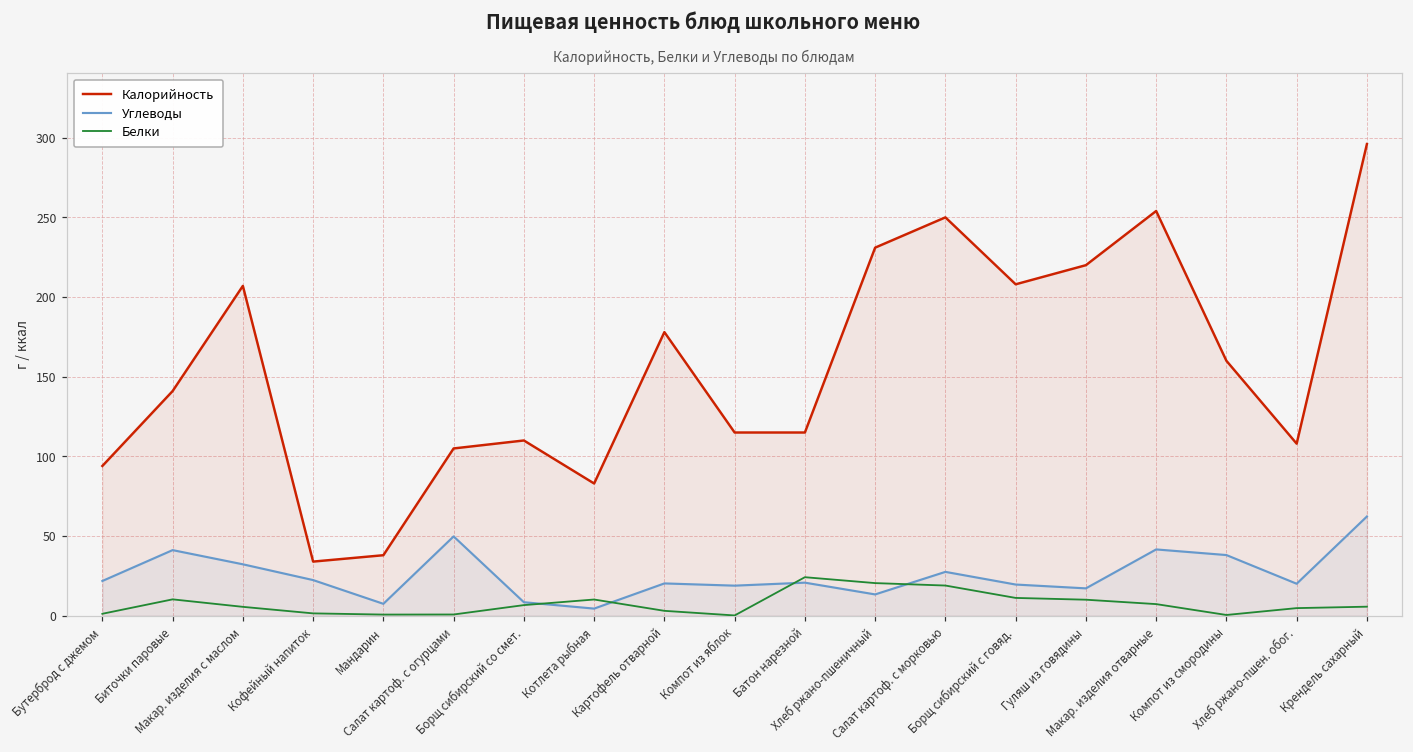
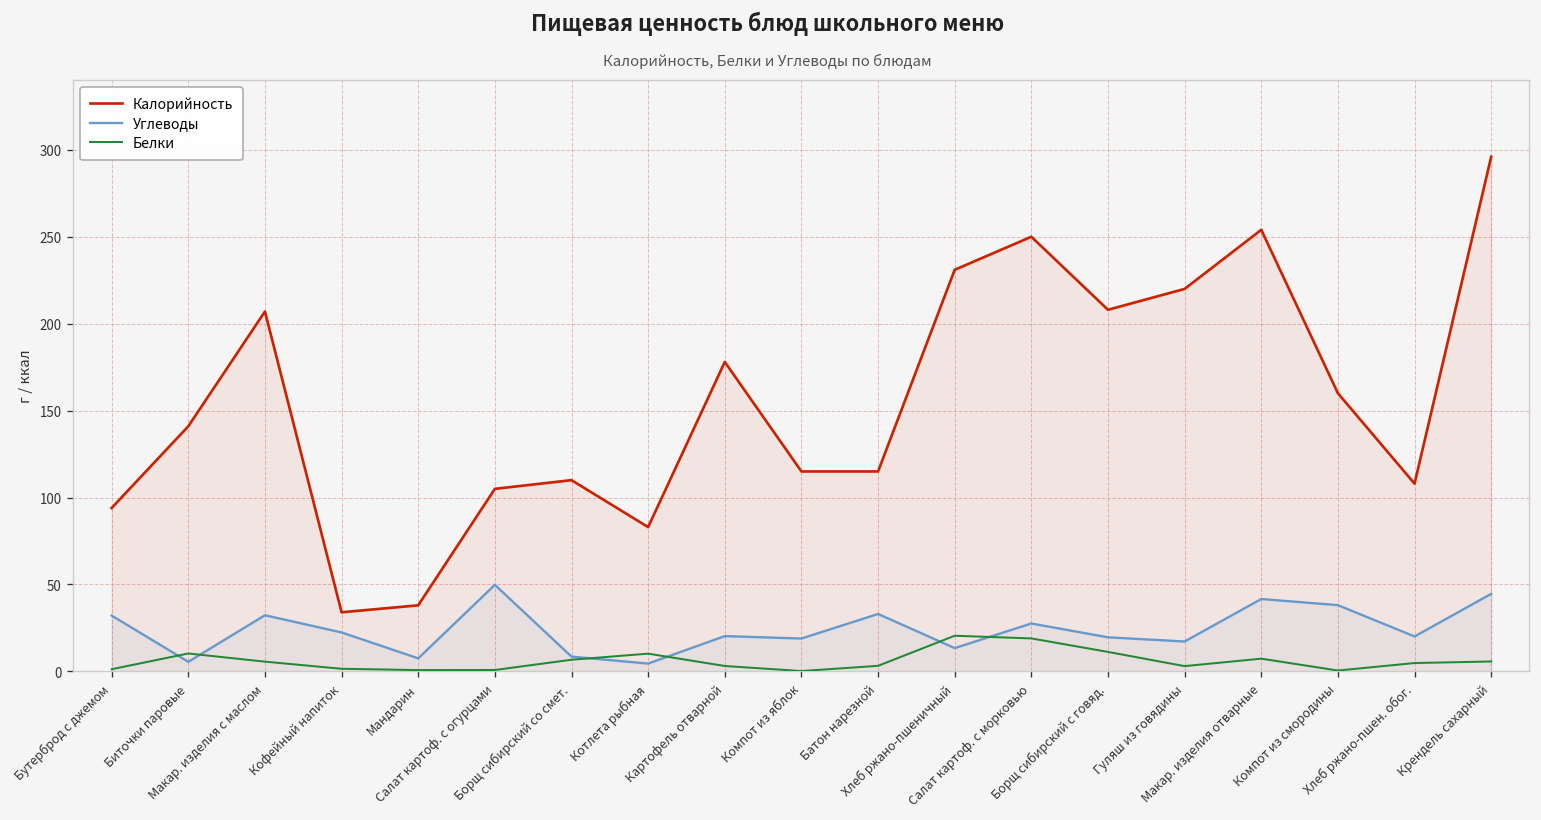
  {
    "Калорийность": {
      "Бутерброд с джемом": 94,
      "Биточки паровые": 141,
      "Макар. изделия с маслом": 207,
      "Кофейный напиток": 34,
      "Мандарин": 38,
      "Салат картоф. с огурцами": 105,
      "Борщ сибирский со смет.": 110,
      "Котлета рыбная": 83,
      "Картофель отварной": 178,
      "Компот из яблок": 115,
      "Батон нарезной": 115,
      "Хлеб ржано-пшеничный": 231,
      "Салат картоф. с морковью": 250,
      "Борщ сибирский с говяд.": 208,
      "Гуляш из говядины": 220,
      "Макар. изделия отварные": 254,
      "Компот из смородины": 160,
      "Хлеб ржано-пшен. обог.": 108,
      "Крендель сахарный": 296
    },
    "Углеводы": {
-     "Бутерброд с джемом": 22,
-     "Биточки паровые": 41,
+     "Бутерброд с джемом": 32,
+     "Биточки паровые": 6,
      "Макар. изделия с маслом": 32,
      "Кофейный напиток": 22,
      "Мандарин": 8,
      "Салат картоф. с огурцами": 50,
      "Борщ сибирский со смет.": 9,
      "Котлета рыбная": 5,
      "Картофель отварной": 20,
      "Компот из яблок": 19,
-     "Батон нарезной": 21,
+     "Батон нарезной": 33,
      "Хлеб ржано-пшеничный": 13,
      "Салат картоф. с морковью": 28,
      "Борщ сибирский с говяд.": 20,
      "Гуляш из говядины": 17,
      "Макар. изделия отварные": 42,
      "Компот из смородины": 38,
      "Хлеб ржано-пшен. обог.": 20,
-     "Крендель сахарный": 62
+     "Крендель сахарный": 45
    },
    "Белки": {
      "Бутерброд с джемом": 1,
      "Биточки паровые": 10,
      "Макар. изделия с маслом": 6,
      "Кофейный напиток": 2,
      "Мандарин": 1,
      "Салат картоф. с огурцами": 1,
      "Борщ сибирский со смет.": 7,
      "Котлета рыбная": 10,
      "Картофель отварной": 3,
      "Компот из яблок": 0,
-     "Батон нарезной": 24,
+     "Батон нарезной": 3,
      "Хлеб ржано-пшеничный": 21,
      "Салат картоф. с морковью": 19,
      "Борщ сибирский с говяд.": 11,
-     "Гуляш из говядины": 10,
+     "Гуляш из говядины": 3,
      "Макар. изделия отварные": 7,
      "Компот из смородины": 1,
      "Хлеб ржано-пшен. обог.": 5,
      "Крендель сахарный": 6
    }
  }
